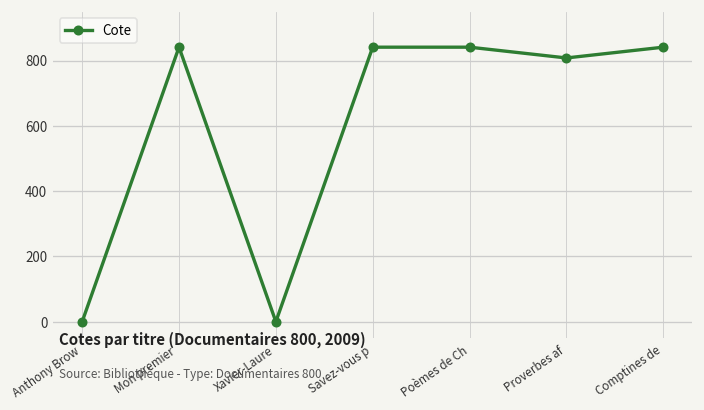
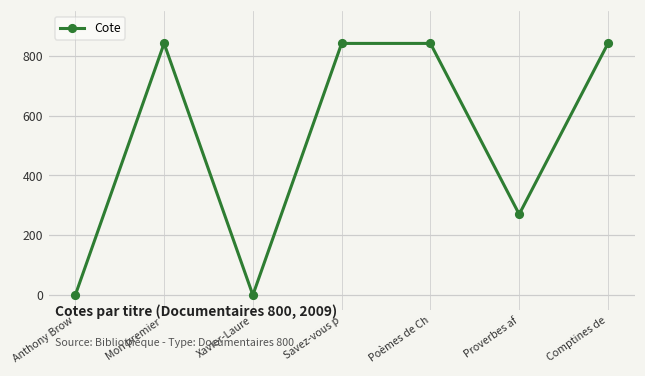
  {
    "Anthony Brow": 0,
    "Mon premier": 840,
    "Xavier-Laure": 0,
    "Savez-vous p": 840,
    "Poèmes de Ch": 840,
-   "Proverbes af": 810,
+   "Proverbes af": 270,
    "Comptines de": 840
  }
